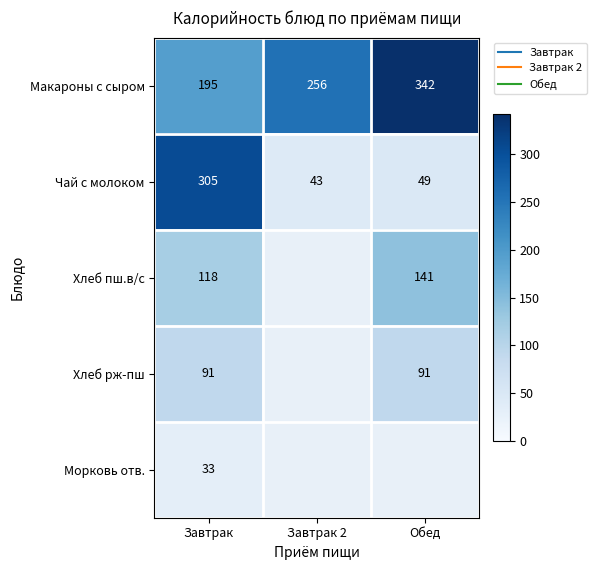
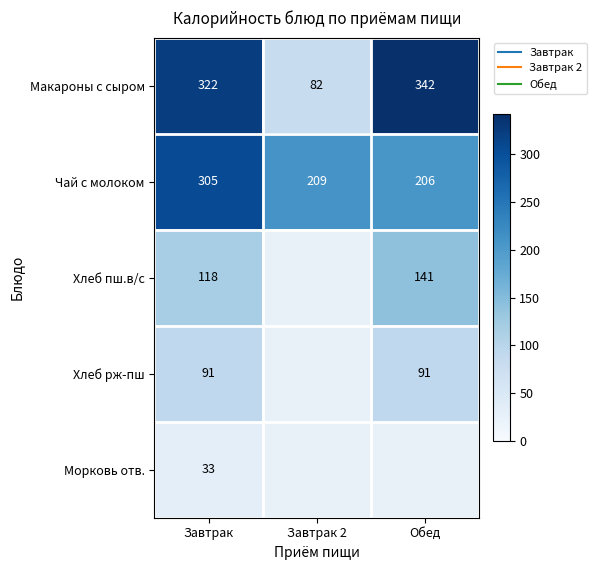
  {
    "Макароны с сыром": {
-     "Завтрак": 195,
-     "Завтрак 2": 256,
+     "Завтрак": 322,
+     "Завтрак 2": 82,
      "Обед": 342
    },
    "Чай с молоком": {
      "Завтрак": 305,
-     "Завтрак 2": 43,
-     "Обед": 49
+     "Завтрак 2": 209,
+     "Обед": 206
    },
    "Хлеб пш.в/с": {
      "Завтрак": 118,
      "Обед": 141
    },
    "Хлеб рж-пш": {
      "Завтрак": 91,
      "Обед": 91
    },
    "Морковь отв.": {
      "Завтрак": 33
    }
  }
